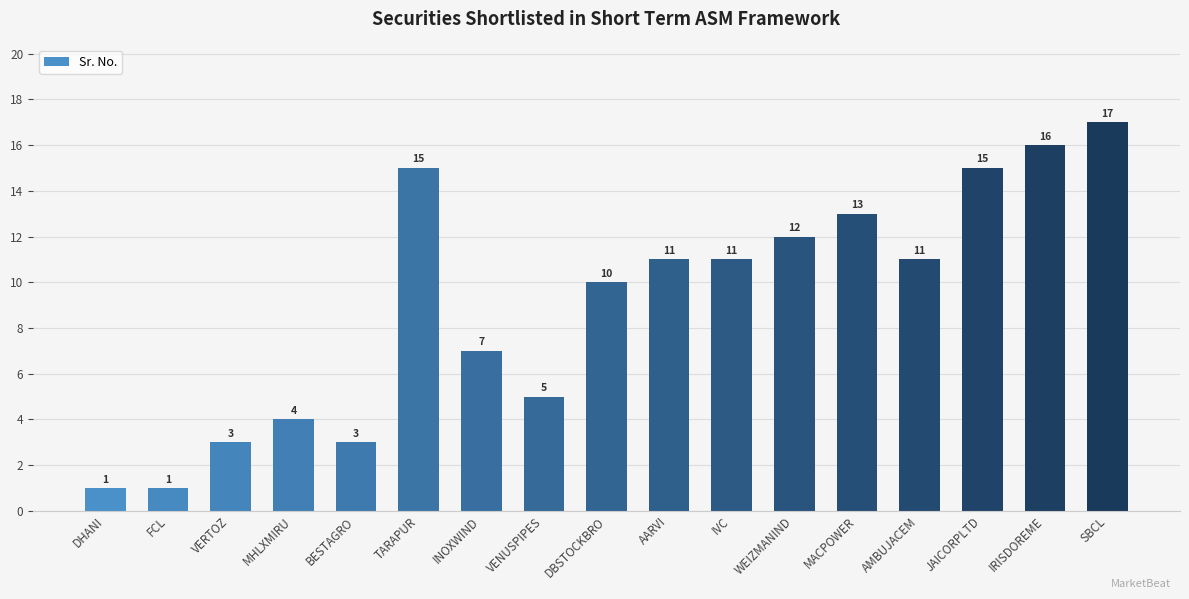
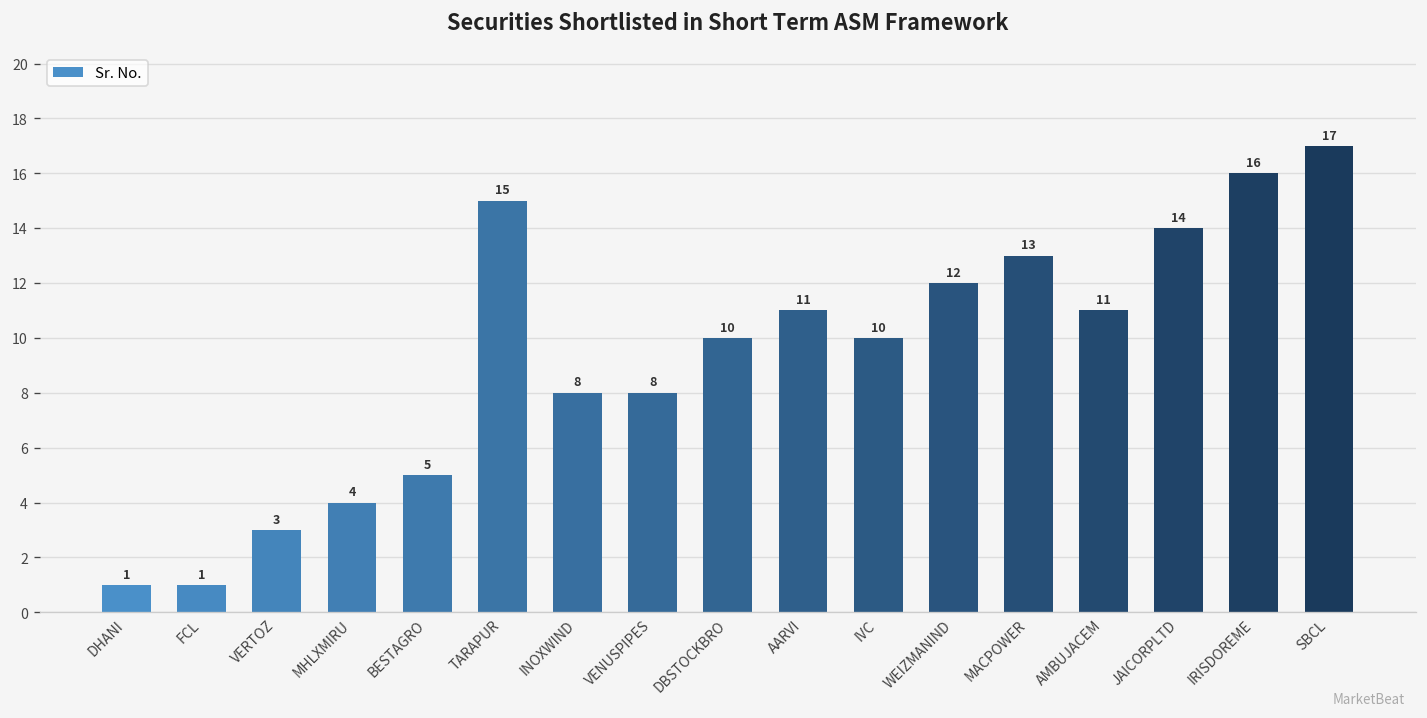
  {
    "DHANI": 1,
    "FCL": 1,
    "VERTOZ": 3,
    "MHLXMIRU": 4,
-   "BESTAGRO": 3,
+   "BESTAGRO": 5,
    "TARAPUR": 15,
-   "INOXWIND": 7,
-   "VENUSPIPES": 5,
+   "INOXWIND": 8,
+   "VENUSPIPES": 8,
    "DBSTOCKBRO": 10,
    "AARVI": 11,
-   "IVC": 11,
+   "IVC": 10,
    "WEIZMANIND": 12,
    "MACPOWER": 13,
    "AMBUJACEM": 11,
-   "JAICORPLTD": 15,
+   "JAICORPLTD": 14,
    "IRISDOREME": 16,
    "SBCL": 17
  }
